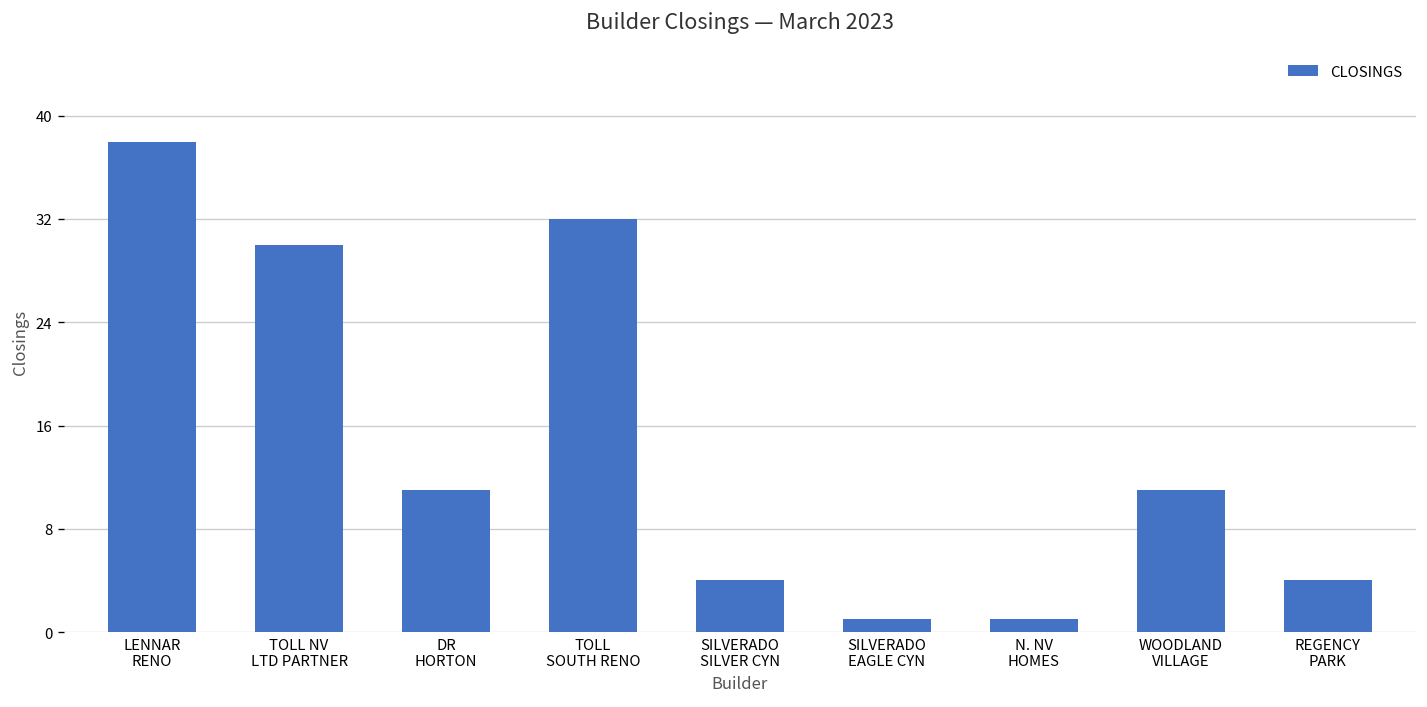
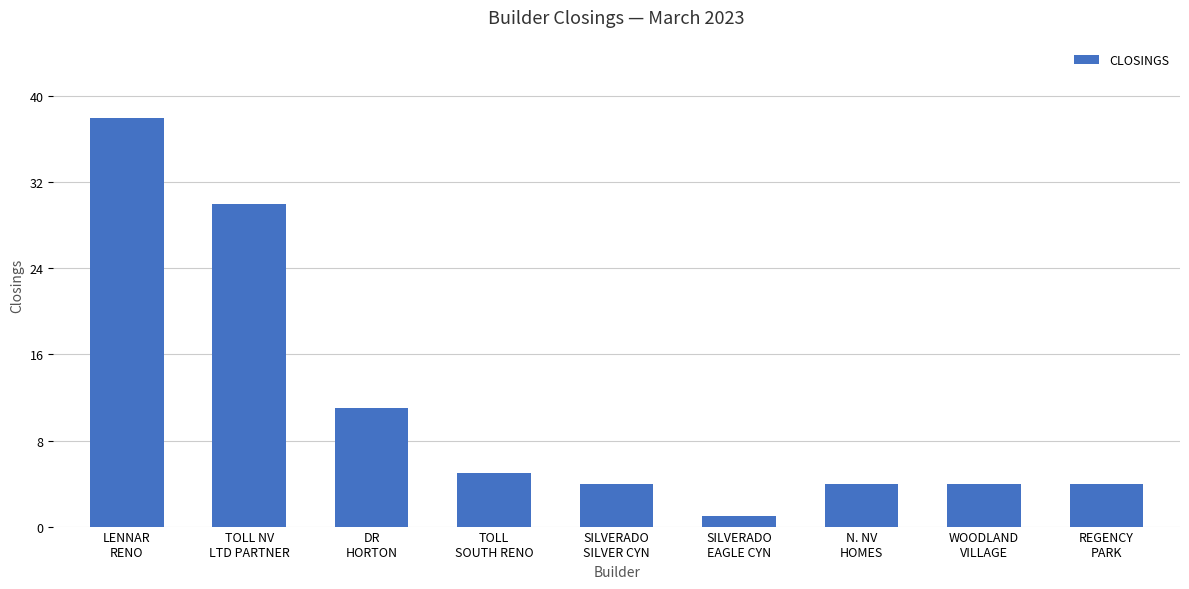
  {
    "LENNAR RENO": 38,
    "TOLL NV LTD PARTNER": 30,
    "DR HORTON": 11,
-   "TOLL SOUTH RENO": 32,
+   "TOLL SOUTH RENO": 5,
    "SILVERADO SILVER CYN": 4,
    "SILVERADO EAGLE CYN": 1,
-   "N. NV HOMES": 1,
-   "WOODLAND VILLAGE": 11,
+   "N. NV HOMES": 4,
+   "WOODLAND VILLAGE": 4,
    "REGENCY PARK": 4
  }
